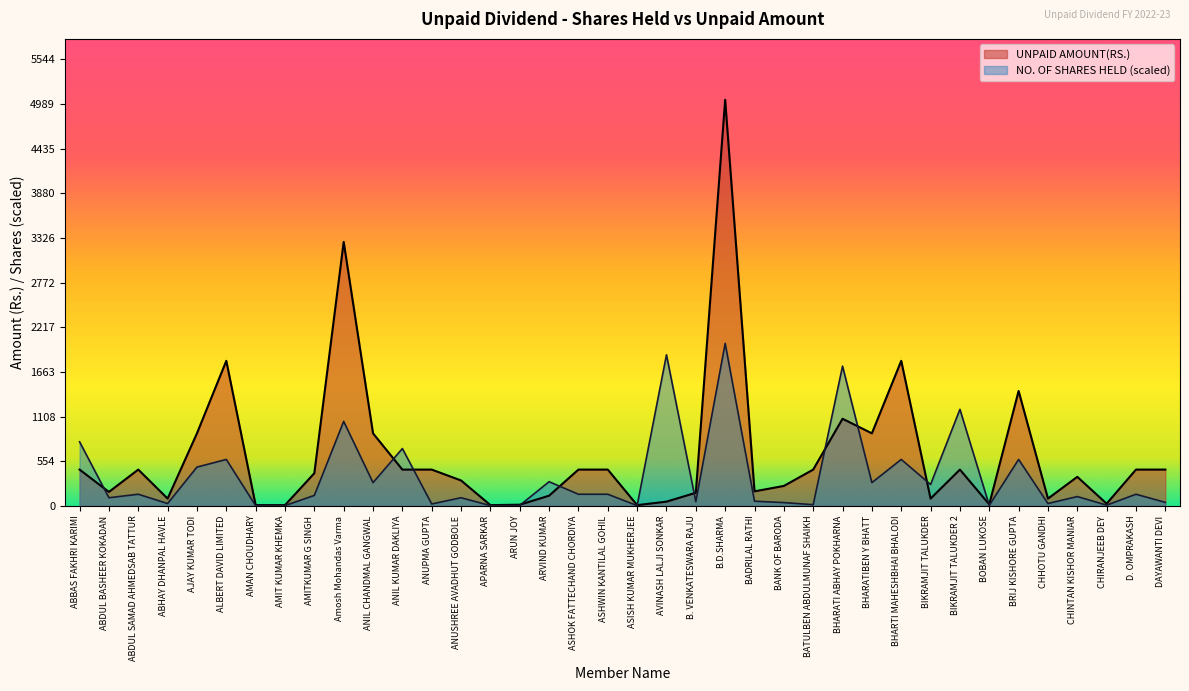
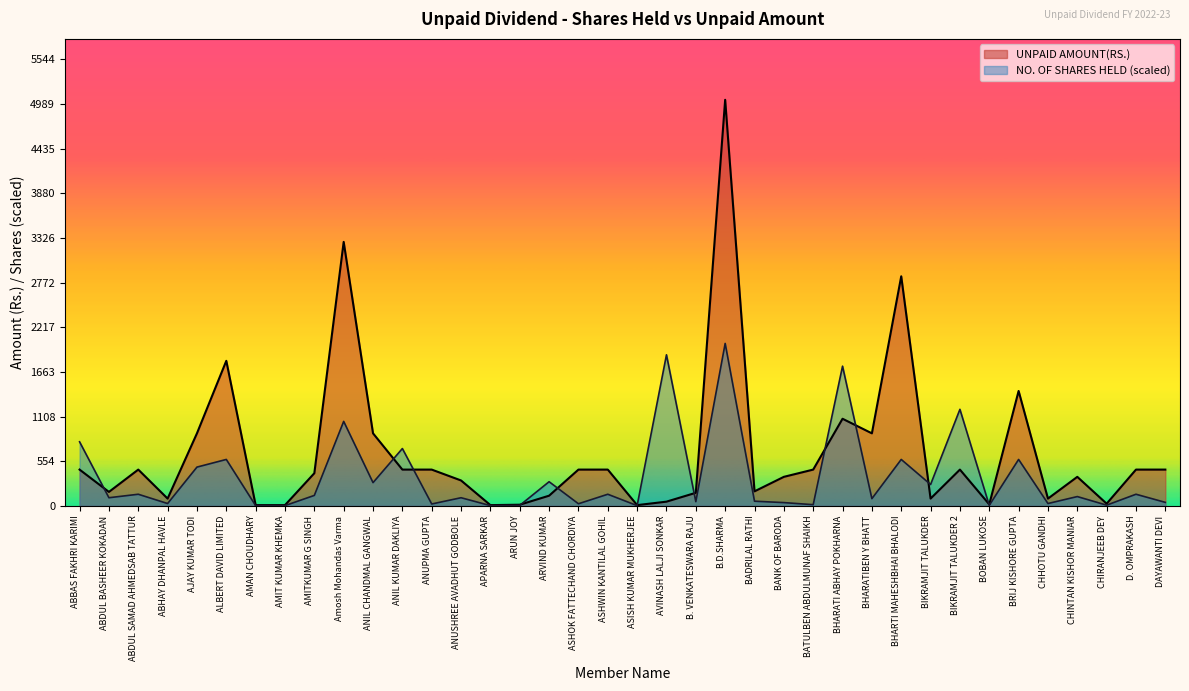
  {
    "UNPAID AMOUNT(RS.)": {
      "ABBAS FAKHRI KARIMI": 500,
      "ABDUL BASHEER KOKADAN": 200,
      "ABDUL SAMAD AHMEDSAB TATTUR": 500,
      "ABHAY DHANPAL HAVLE": 100,
      "AJAY KUMAR TODI": 900,
      "ALBERT DAVID LIMITED": 1800,
      "AMITKUMAR G SINGH": 400,
      "Amosh Mohandas Varma": 3300,
      "ANIL CHANDMAL GANGWAL": 900,
      "ANIL KUMAR DAKLIYA": 500,
      "ANUPMA GUPTA": 500,
      "ANUSHREE AVADHUT GODBOLE": 300,
      "ARVIND KUMAR": 100,
      "ASHOK FATTECHAND CHORDIYA": 500,
      "ASHWIN KANTILAL GOHIL": 500,
      "AVINASH LALJI SONKAR": 100,
      "B. VENKATESWARA RAJU": 200,
      "B.D.SHARMA": 5000,
      "BADRILAL RATHI": 200,
-     "BANK OF BARODA": 200,
+     "BANK OF BARODA": 400,
      "BATULBEN ABDULMUNAF SHAIKH": 500,
      "BHARATI ABHAY POKHARNA": 1100,
      "BHARATIBEN Y BHATT": 900,
-     "BHARTI MAHESHBHAI BHALODI": 1800,
+     "BHARTI MAHESHBHAI BHALODI": 2800,
      "BIKRAMJIT TALUKDER": 100,
      "BIKRAMJIT TALUKDER 2": 500,
      "BRIJ KISHORE GUPTA": 1400,
      "CHHOTU GANDHI": 100,
      "CHINTAN KISHOR MANIAR": 400,
      "D. OMPRAKASH": 500,
      "DAYAWANTI DEVI": 500
    },
    "NO. OF SHARES HELD (scaled)": {
      "ABBAS FAKHRI KARIMI": 800,
      "ABDUL BASHEER KOKADAN": 100,
      "ABDUL SAMAD AHMEDSAB TATTUR": 100,
      "ABHAY DHANPAL HAVLE": 0,
      "AJAY KUMAR TODI": 500,
      "ALBERT DAVID LIMITED": 600,
      "AMITKUMAR G SINGH": 100,
      "Amosh Mohandas Varma": 1000,
      "ANIL CHANDMAL GANGWAL": 300,
      "ANIL KUMAR DAKLIYA": 700,
      "ANUPMA GUPTA": 0,
      "ANUSHREE AVADHUT GODBOLE": 100,
      "ARVIND KUMAR": 300,
-     "ASHOK FATTECHAND CHORDIYA": 100,
+     "ASHOK FATTECHAND CHORDIYA": 0,
      "ASHWIN KANTILAL GOHIL": 100,
      "AVINASH LALJI SONKAR": 1900,
      "B. VENKATESWARA RAJU": 100,
      "B.D.SHARMA": 2000,
      "BADRILAL RATHI": 100,
      "BANK OF BARODA": 0,
      "BATULBEN ABDULMUNAF SHAIKH": 0,
      "BHARATI ABHAY POKHARNA": 1700,
-     "BHARATIBEN Y BHATT": 300,
+     "BHARATIBEN Y BHATT": 100,
      "BHARTI MAHESHBHAI BHALODI": 600,
      "BIKRAMJIT TALUKDER": 300,
      "BIKRAMJIT TALUKDER 2": 1200,
      "BRIJ KISHORE GUPTA": 600,
      "CHHOTU GANDHI": 0,
      "CHINTAN KISHOR MANIAR": 100,
      "D. OMPRAKASH": 100,
      "DAYAWANTI DEVI": 0
    }
  }
